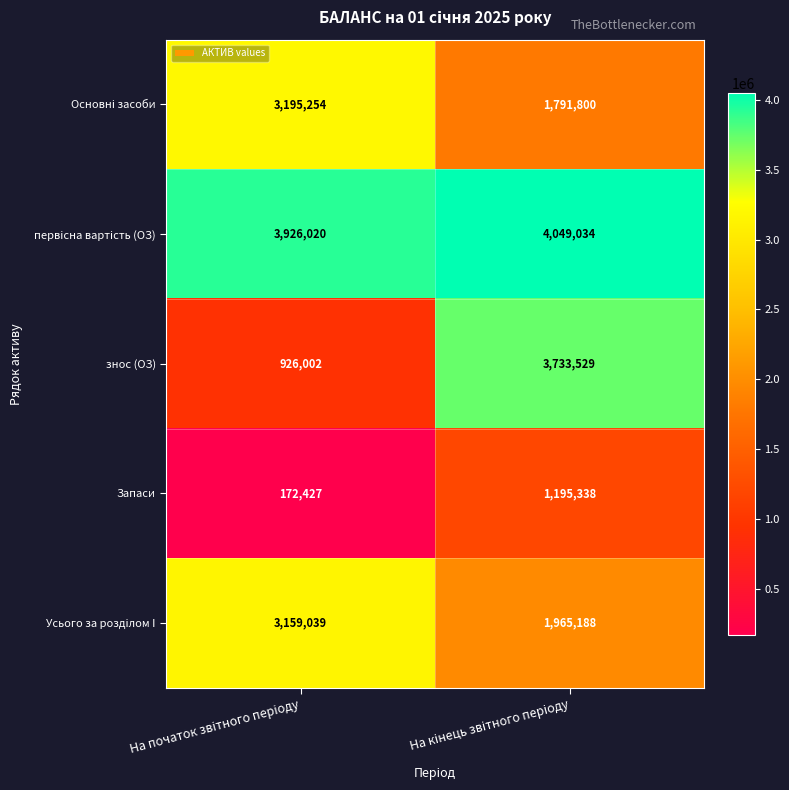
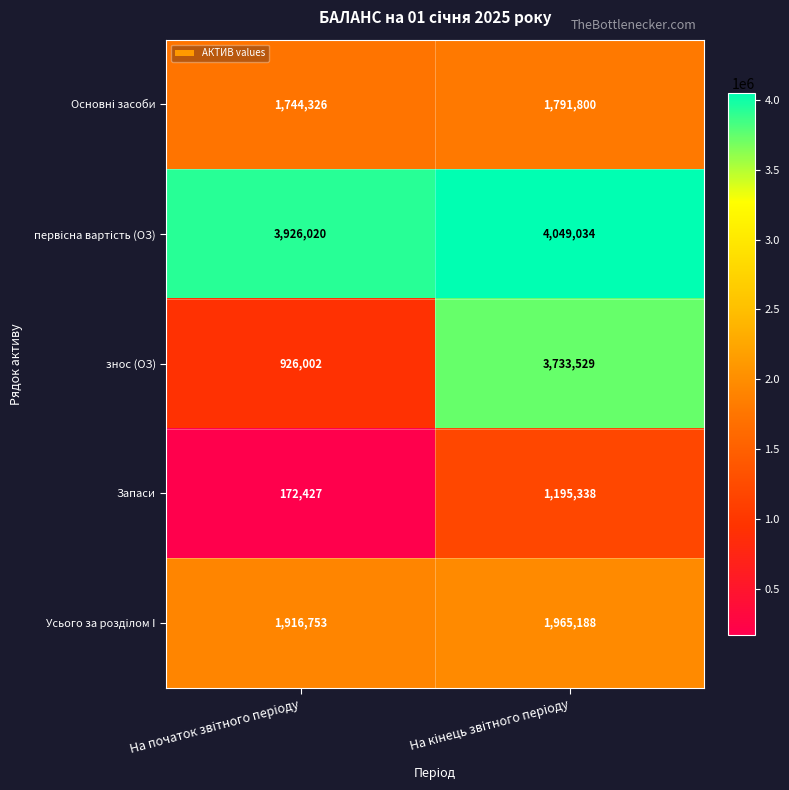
  {
    "Основні засоби": {
-     "На початок звітного періоду": "3,195,254",
+     "На початок звітного періоду": "1,744,326",
      "На кінець звітного періоду": "1,791,800"
    },
    "первісна вартість (ОЗ)": {
      "На початок звітного періоду": "3,926,020",
      "На кінець звітного періоду": "4,049,034"
    },
    "знос (ОЗ)": {
      "На початок звітного періоду": "926,002",
      "На кінець звітного періоду": "3,733,529"
    },
    "Запаси": {
      "На початок звітного періоду": "172,427",
      "На кінець звітного періоду": "1,195,338"
    },
    "Усього за розділом І": {
-     "На початок звітного періоду": "3,159,039",
+     "На початок звітного періоду": "1,916,753",
      "На кінець звітного періоду": "1,965,188"
    }
  }
